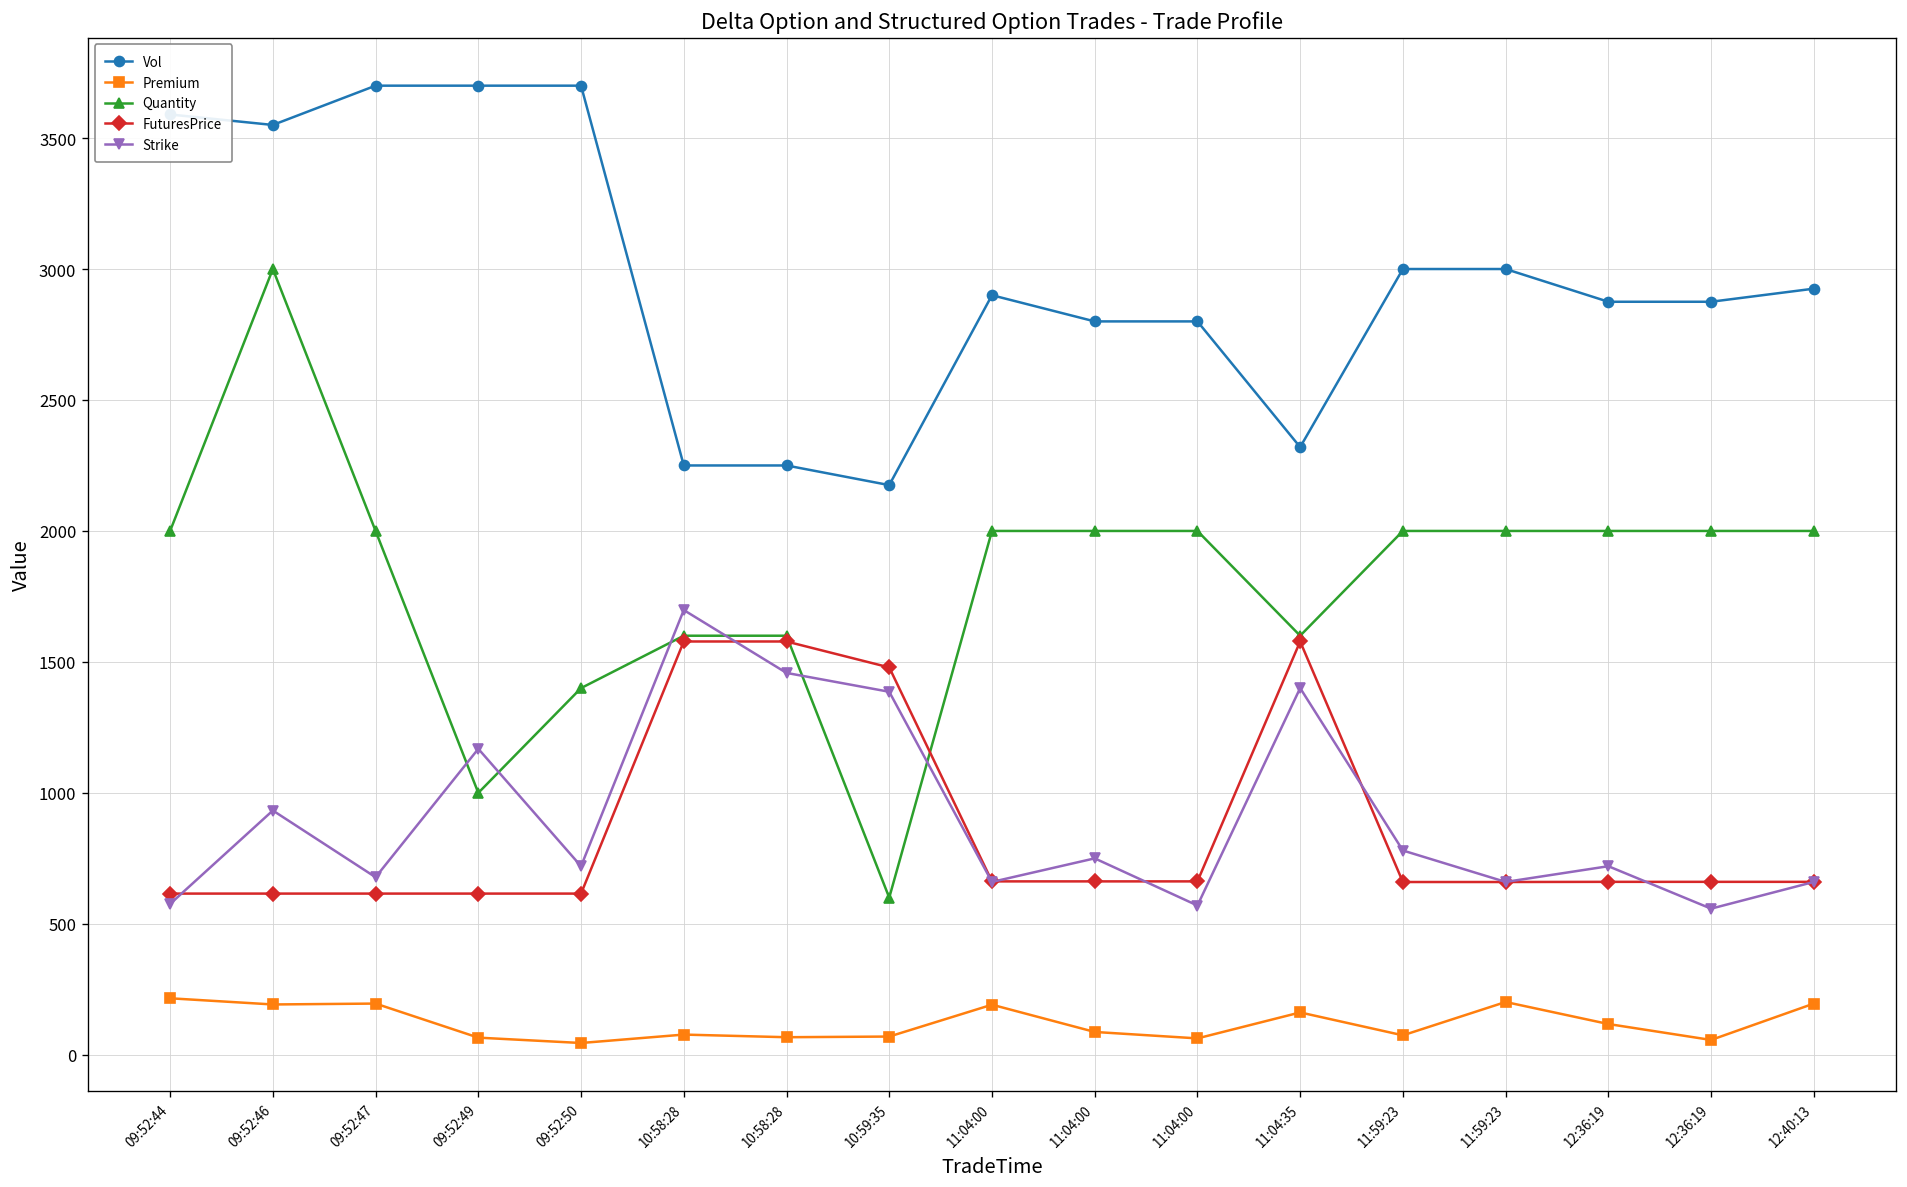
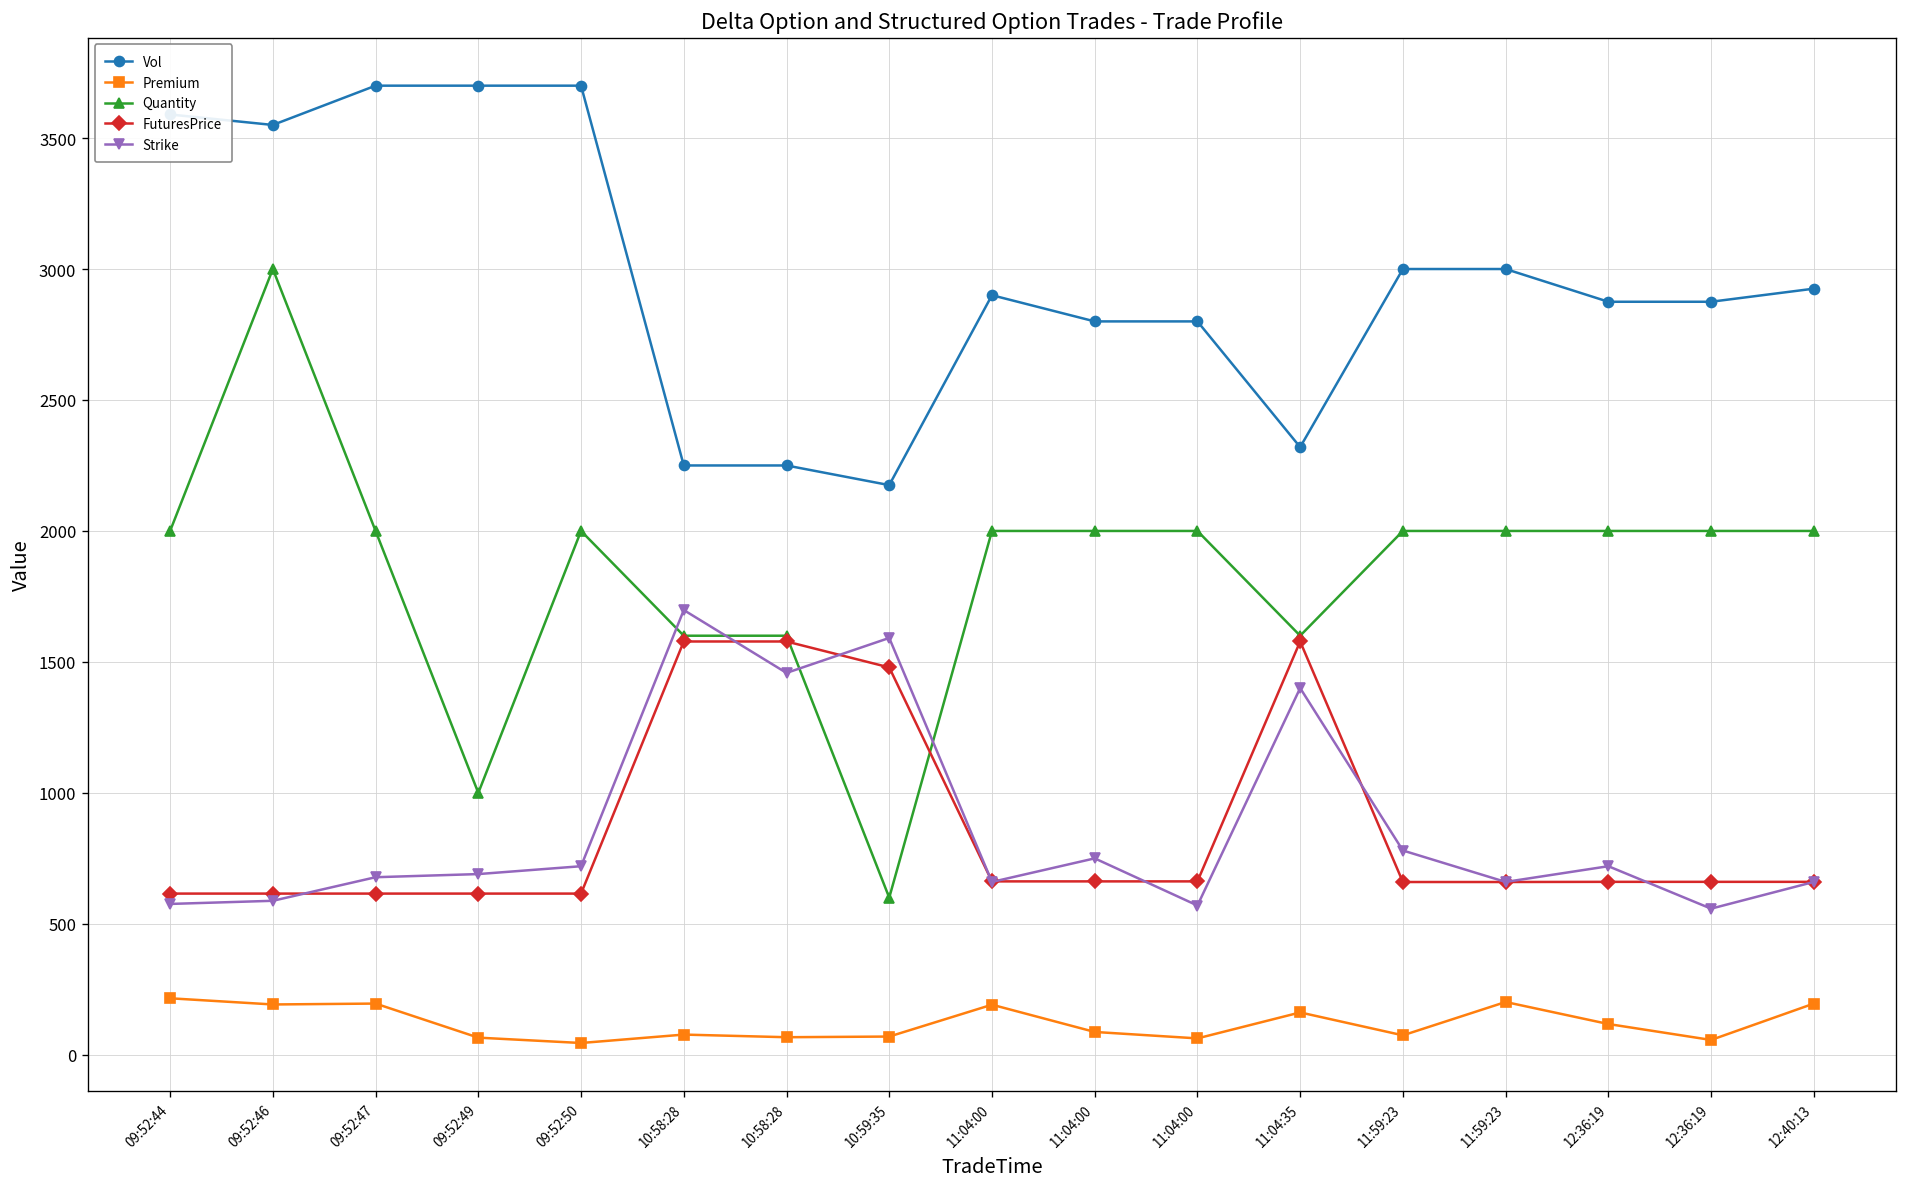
  {
    "Vol": {
      "09:52:46": 3550,
      "09:52:47": 3700,
      "09:52:49": 3700,
      "09:52:50": 3700,
      "10:59:35": 2180,
      "11:04:35": 2320,
      "12:40:13": 2930
    },
    "Premium": {
      "09:52:44": 220,
      "09:52:46": 190,
      "09:52:47": 200,
      "09:52:49": 70,
      "09:52:50": 50,
      "10:59:35": 70,
      "11:04:35": 160,
      "12:40:13": 200
    },
    "Quantity": {
      "09:52:44": 2000,
      "09:52:46": 3000,
      "09:52:47": 2000,
      "09:52:49": 1000,
-     "09:52:50": 1400,
+     "09:52:50": 2000,
      "10:59:35": 600,
      "11:04:35": 1600,
      "12:40:13": 2000
    },
    "FuturesPrice": {
      "09:52:44": 620,
      "09:52:46": 620,
      "09:52:47": 620,
      "09:52:49": 620,
      "09:52:50": 620,
      "10:59:35": 1480,
      "11:04:35": 1580
    },
    "Strike": {
      "09:52:44": 580,
-     "09:52:46": 930,
+     "09:52:46": 590,
      "09:52:47": 680,
-     "09:52:49": 1170,
+     "09:52:49": 690,
      "09:52:50": 720,
-     "10:59:35": 1390,
+     "10:59:35": 1590,
      "11:04:35": 1400
    }
  }
